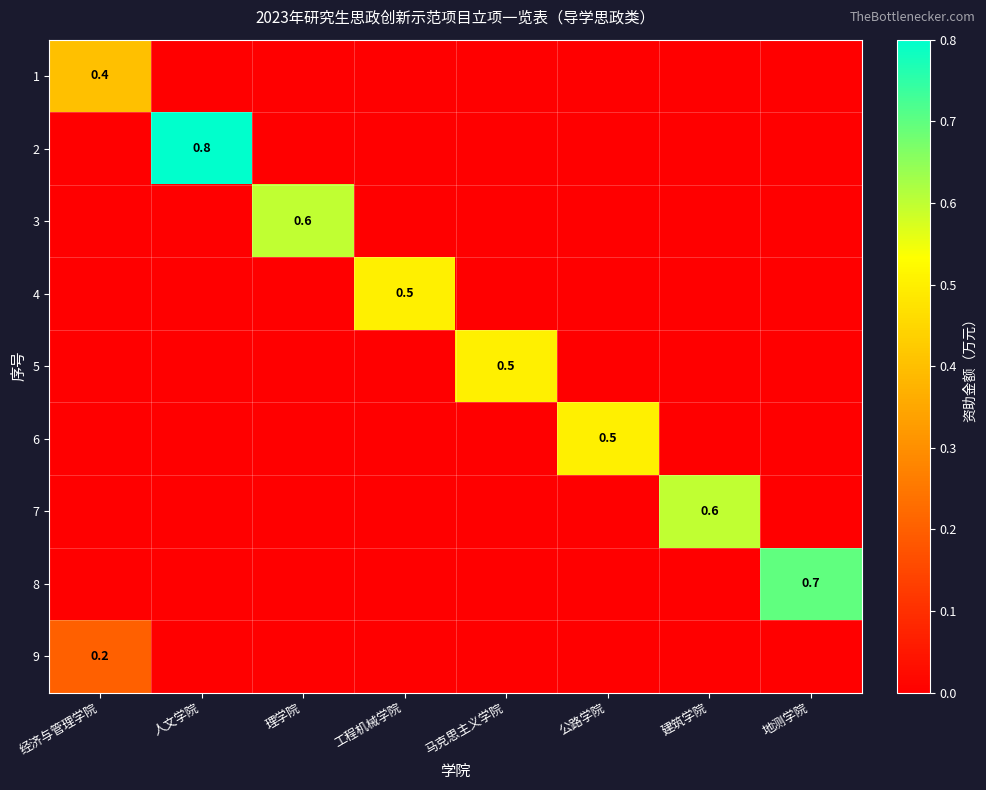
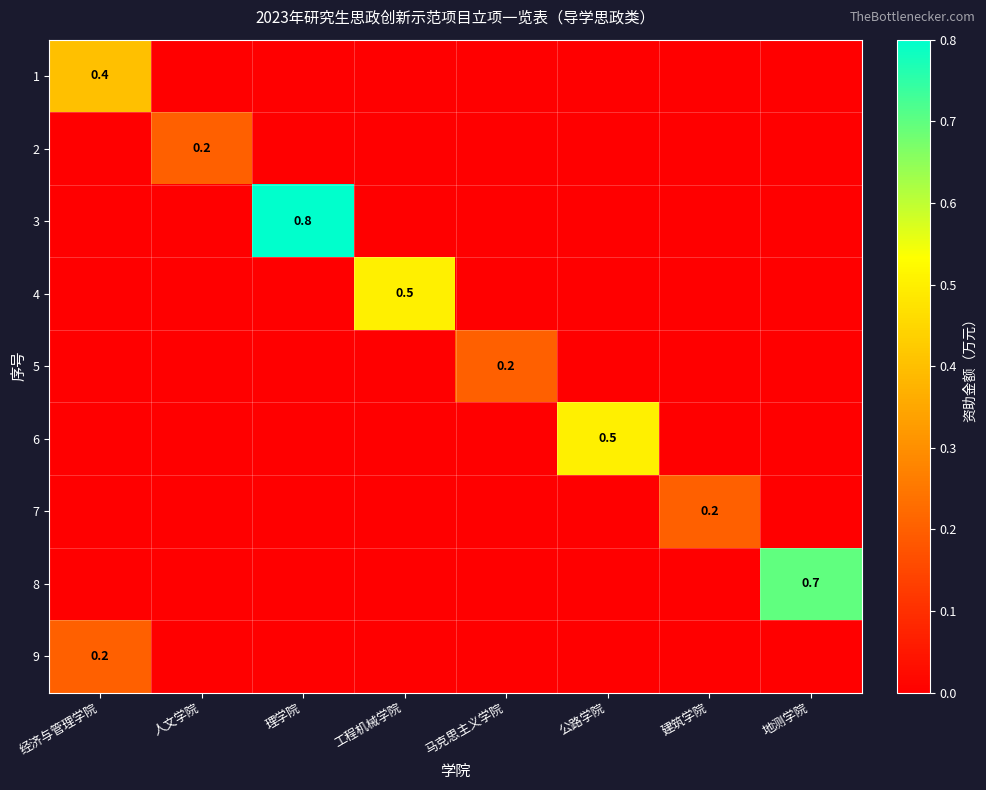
  {
    "1": {
      "经济与管理学院": 0.4
    },
    "2": {
-     "人文学院": 0.8
+     "人文学院": 0.2
    },
    "3": {
-     "理学院": 0.6
+     "理学院": 0.8
    },
    "4": {
      "工程机械学院": 0.5
    },
    "5": {
-     "马克思主义学院": 0.5
+     "马克思主义学院": 0.2
    },
    "6": {
      "公路学院": 0.5
    },
    "7": {
-     "建筑学院": 0.6
+     "建筑学院": 0.2
    },
    "8": {
      "地测学院": 0.7
    },
    "9": {
      "经济与管理学院": 0.2
    }
  }
